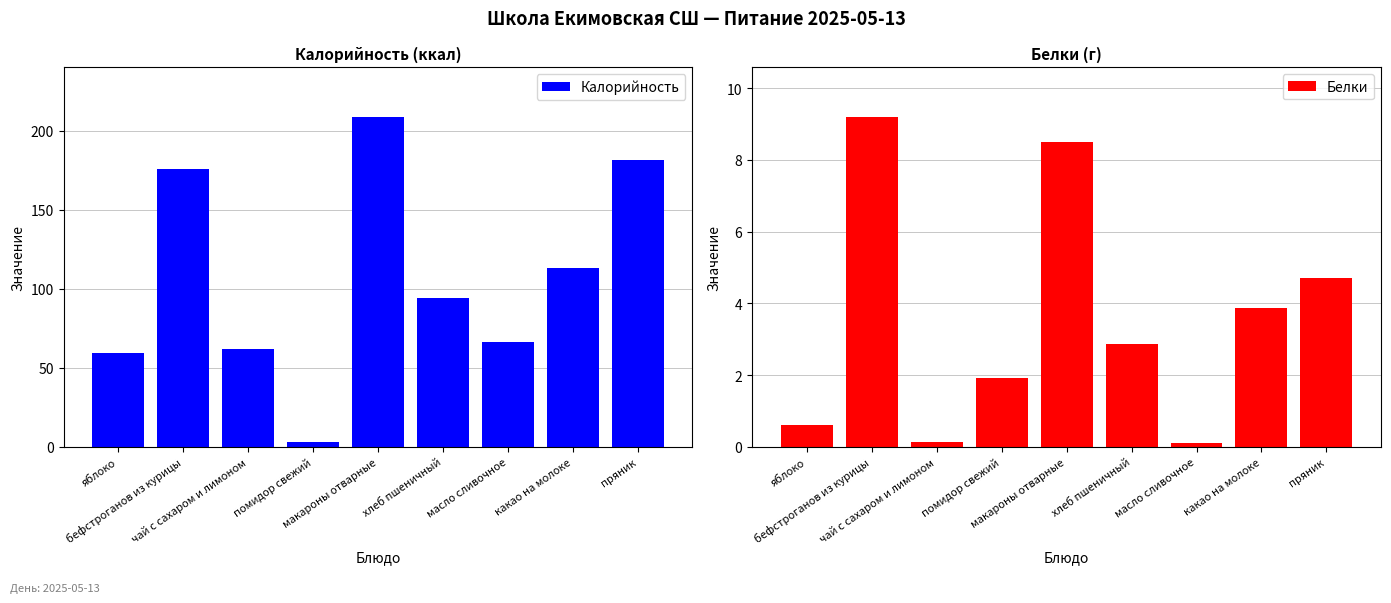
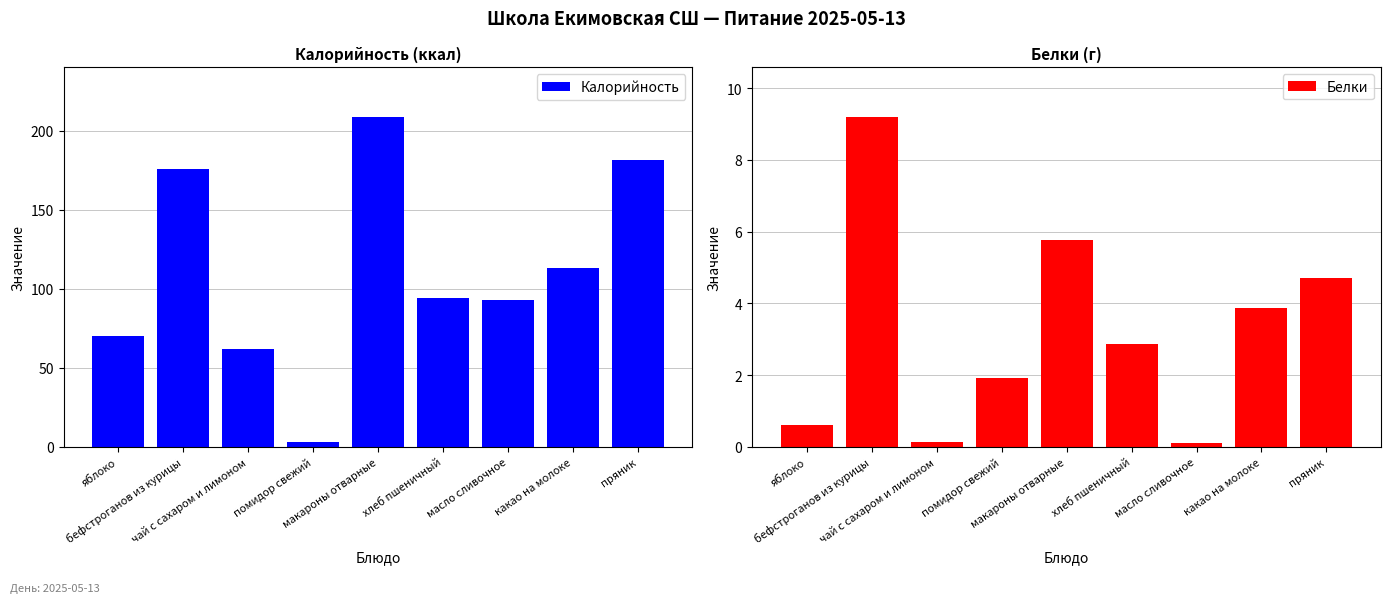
  {
    "Калорийность (ккал)": {
-     "яблоко": 59,
+     "яблоко": 70,
      "бефстроганов из курицы": 176,
      "чай с сахаром и лимоном": 62,
      "помидор свежий": 3,
      "макароны отварные": 209,
      "хлеб пшеничный": 94,
-     "масло сливочное": 66,
+     "масло сливочное": 93,
      "какао на молоке": 113,
      "пряник": 182
    },
    "Белки (г)": {
      "яблоко": 0.6,
      "бефстроганов из курицы": 9.2,
      "чай с сахаром и лимоном": 0.1,
      "помидор свежий": 1.9,
-     "макароны отварные": 8.5,
+     "макароны отварные": 5.8,
      "хлеб пшеничный": 2.9,
      "масло сливочное": 0.1,
      "какао на молоке": 3.9,
      "пряник": 4.7
    }
  }
